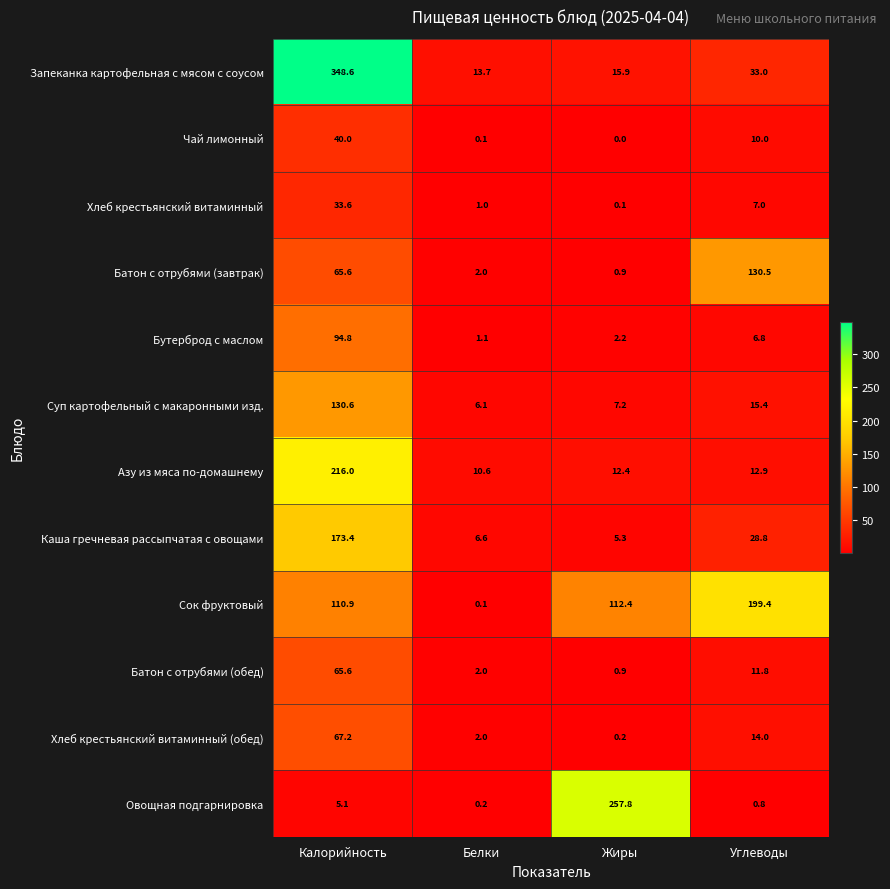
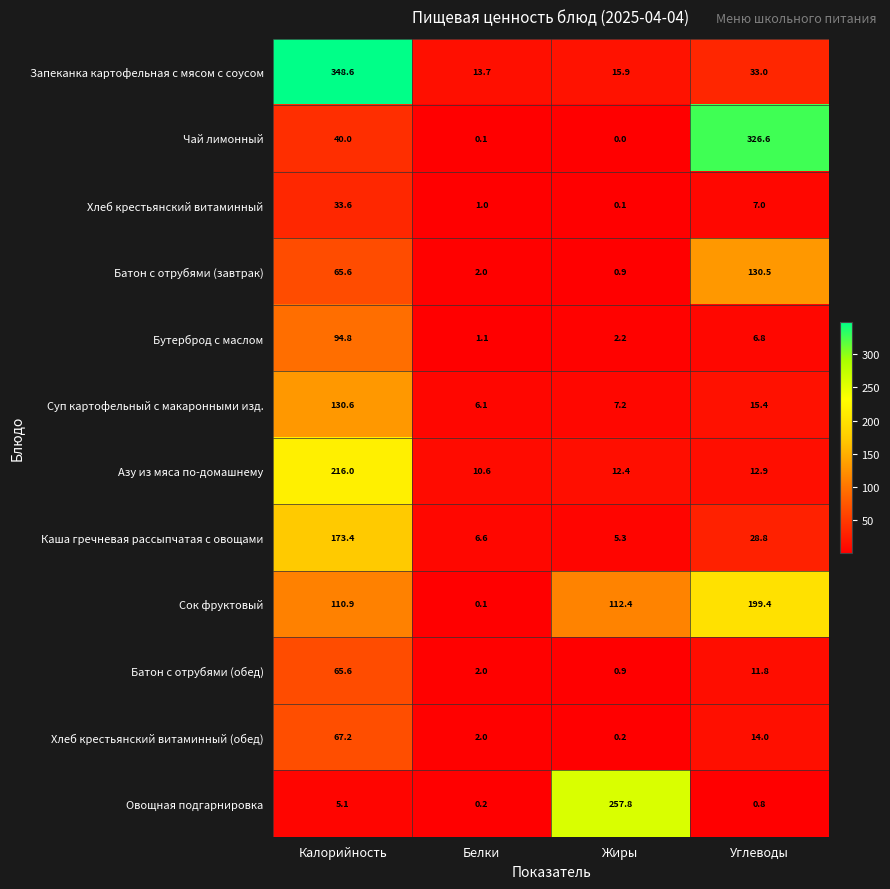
  {
    "Запеканка картофельная с мясом с соусом": {
      "Калорийность": 348.6,
      "Белки": 13.7,
      "Жиры": 15.9,
      "Углеводы": 33.0
    },
    "Чай лимонный": {
      "Калорийность": 40.0,
      "Белки": 0.1,
      "Жиры": 0.0,
-     "Углеводы": 10.0
+     "Углеводы": 326.6
    },
    "Хлеб крестьянский витаминный": {
      "Калорийность": 33.6,
      "Белки": 1.0,
      "Жиры": 0.1,
      "Углеводы": 7.0
    },
    "Батон с отрубями (завтрак)": {
      "Калорийность": 65.6,
      "Белки": 2.0,
      "Жиры": 0.9,
      "Углеводы": 130.5
    },
    "Бутерброд с маслом": {
      "Калорийность": 94.8,
      "Белки": 1.1,
      "Жиры": 2.2,
      "Углеводы": 6.8
    },
    "Суп картофельный с макаронными изд.": {
      "Калорийность": 130.6,
      "Белки": 6.1,
      "Жиры": 7.2,
      "Углеводы": 15.4
    },
    "Азу из мяса по-домашнему": {
      "Калорийность": 216.0,
      "Белки": 10.6,
      "Жиры": 12.4,
      "Углеводы": 12.9
    },
    "Каша гречневая рассыпчатая с овощами": {
      "Калорийность": 173.4,
      "Белки": 6.6,
      "Жиры": 5.3,
      "Углеводы": 28.8
    },
    "Сок фруктовый": {
      "Калорийность": 110.9,
      "Белки": 0.1,
      "Жиры": 112.4,
      "Углеводы": 199.4
    },
    "Батон с отрубями (обед)": {
      "Калорийность": 65.6,
      "Белки": 2.0,
      "Жиры": 0.9,
      "Углеводы": 11.8
    },
    "Хлеб крестьянский витаминный (обед)": {
      "Калорийность": 67.2,
      "Белки": 2.0,
      "Жиры": 0.2,
      "Углеводы": 14.0
    },
    "Овощная подгарнировка": {
      "Калорийность": 5.1,
      "Белки": 0.2,
      "Жиры": 257.8,
      "Углеводы": 0.8
    }
  }
